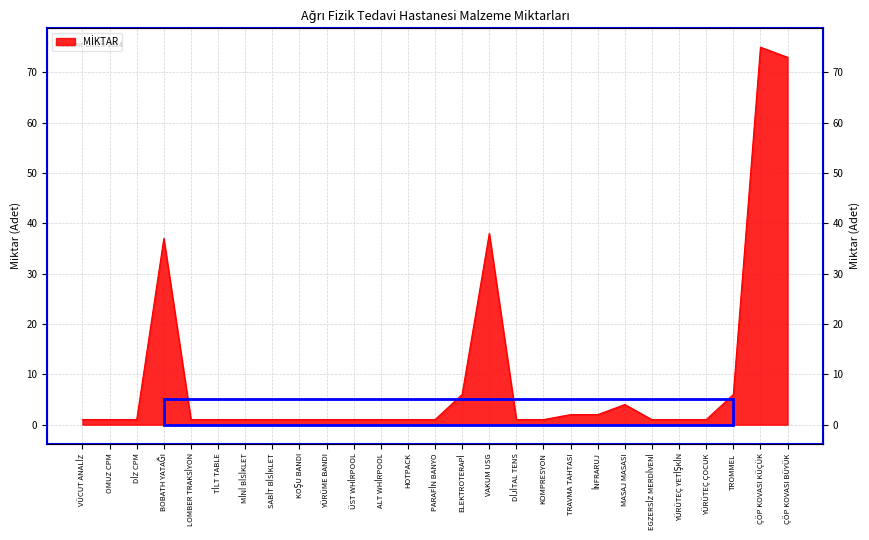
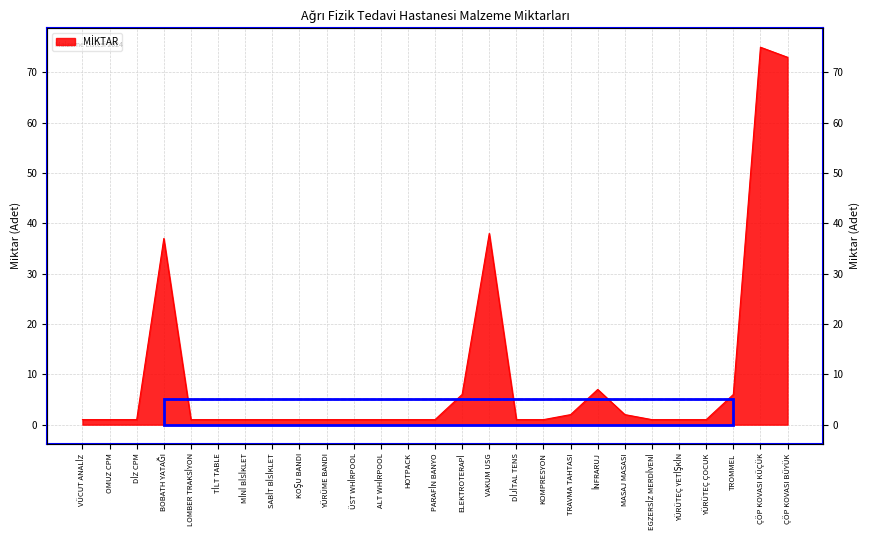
  {
    "VÜCUT ANALİZ": 1,
    "OMUZ CPM": 1,
    "DİZ CPM": 1,
    "BOBATH YATAĞI": 37,
    "LOMBER TRAKSİYON": 1,
    "TİLT TABLE": 1,
    "MİNİ BİSİKLET": 1,
    "SABİT BİSİKLET": 1,
    "KOŞU BANDI": 1,
    "YÜRÜME BANDI": 1,
    "ÜST WHİRPOOL": 1,
    "ALT WHİRPOOL": 1,
    "HOTPACK": 1,
    "PARAFİN BANYO": 1,
    "ELEKTROTERAPİ": 6,
    "VAKUM USG": 38,
    "DİJİTAL TENS": 1,
    "KOMPRESYON": 1,
    "TRAVMA TAHTASI": 2,
-   "İNFRARUJ": 2,
-   "MASAJ MASASI": 4,
+   "İNFRARUJ": 7,
+   "MASAJ MASASI": 2,
    "EGZERSİZ MERDİVENİ": 1,
    "YÜRÜTEÇ YETİŞKİN": 1,
    "YÜRÜTEÇ ÇOCUK": 1,
    "TROMMEL": 6,
    "ÇÖP KOVASI KÜÇÜK": 75,
    "ÇÖP KOVASI BÜYÜK": 73
  }
